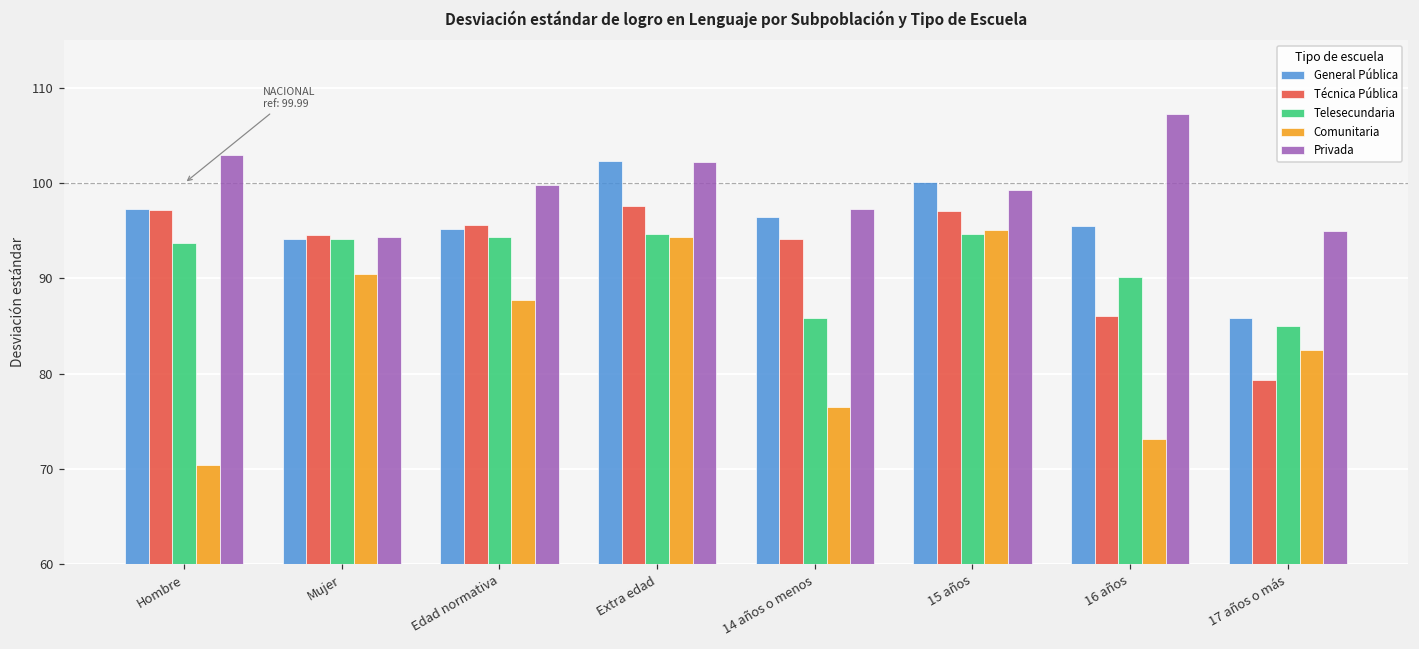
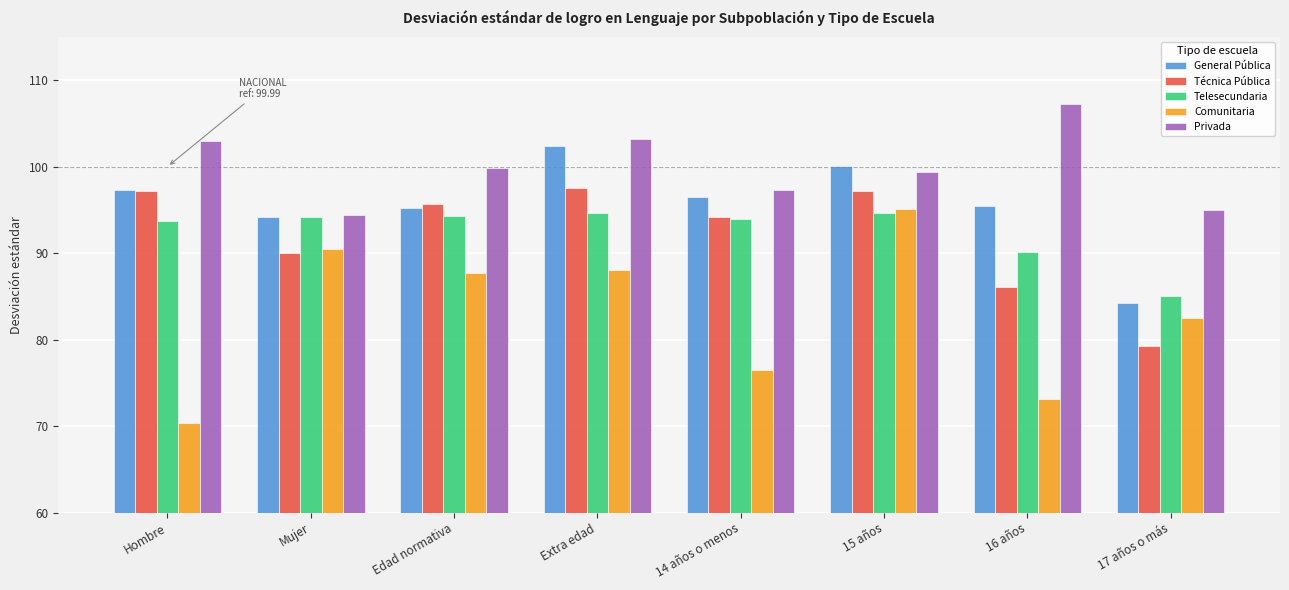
  {
    "General Pública": {
      "Hombre": 97,
      "Mujer": 94,
      "Edad normativa": 95,
      "Extra edad": 102,
      "14 años o menos": 96,
      "15 años": 100,
      "16 años": 95,
-     "17 años o más": 86
+     "17 años o más": 84
    },
    "Técnica Pública": {
      "Hombre": 97,
-     "Mujer": 95,
+     "Mujer": 90,
      "Edad normativa": 96,
      "Extra edad": 98,
      "14 años o menos": 94,
      "15 años": 97,
      "16 años": 86,
      "17 años o más": 79
    },
    "Telesecundaria": {
      "Hombre": 94,
      "Mujer": 94,
      "Edad normativa": 94,
      "Extra edad": 95,
-     "14 años o menos": 86,
+     "14 años o menos": 94,
      "15 años": 95,
      "16 años": 90,
      "17 años o más": 85
    },
    "Comunitaria": {
      "Hombre": 70,
      "Mujer": 90,
      "Edad normativa": 88,
-     "Extra edad": 94,
+     "Extra edad": 88,
      "14 años o menos": 76,
      "15 años": 95,
      "16 años": 73,
      "17 años o más": 82
    },
    "Privada": {
      "Mujer": 94,
      "Edad normativa": 100,
-     "Extra edad": 102,
+     "Extra edad": 103,
      "14 años o menos": 97,
      "15 años": 99,
      "16 años": 107,
      "17 años o más": 95
    }
  }
